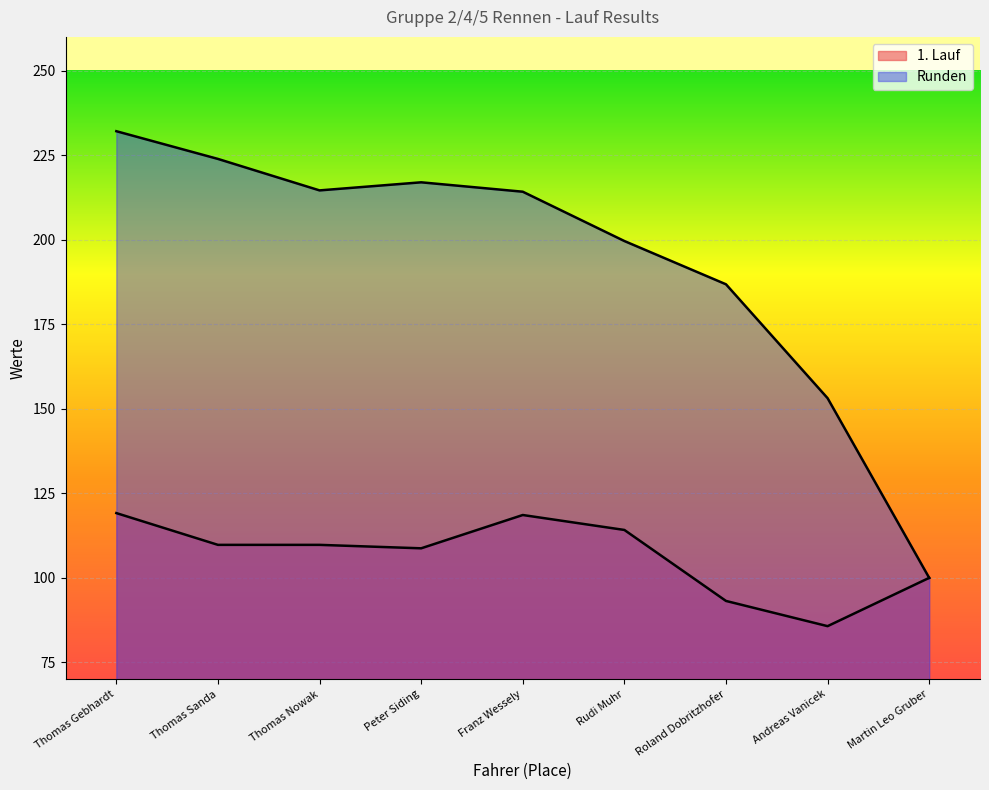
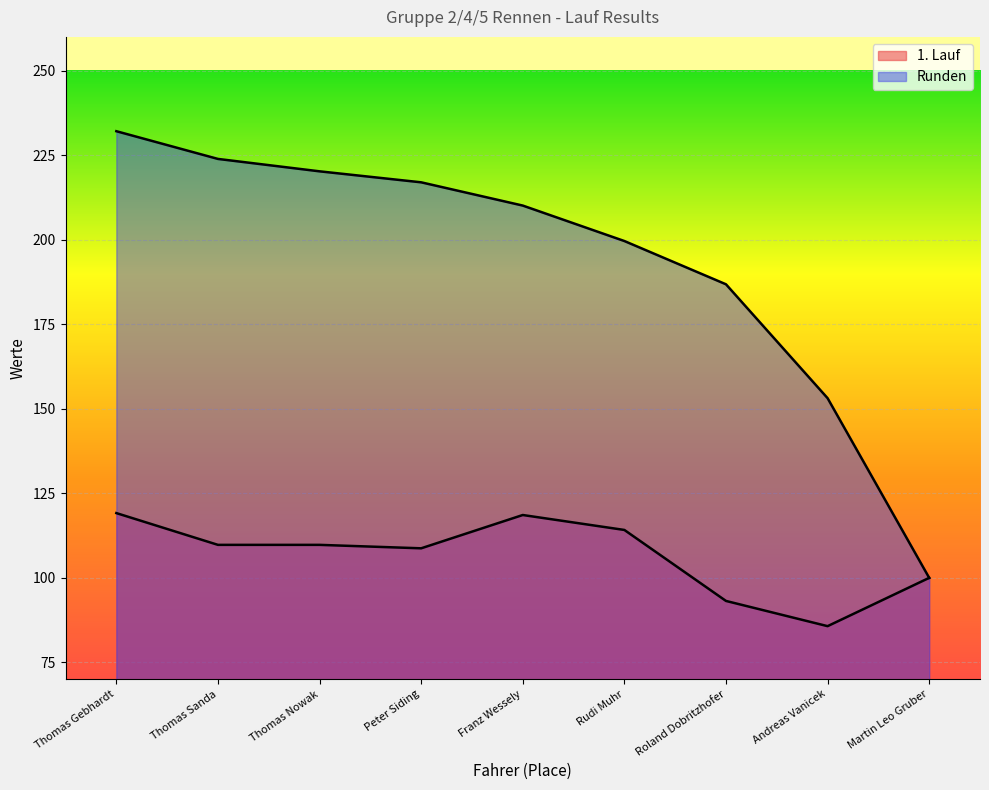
  {
    "1. Lauf": {
      "Thomas Gebhardt": 119,
      "Thomas Sanda": 110,
      "Thomas Nowak": 110,
      "Peter Siding": 109,
      "Franz Wessely": 119,
      "Rudi Muhr": 114,
      "Roland Dobritzhofer": 93,
      "Andreas Vanicek": 86
    },
    "Runden": {
      "Thomas Gebhardt": 232,
      "Thomas Sanda": 224,
-     "Thomas Nowak": 215,
+     "Thomas Nowak": 220,
      "Peter Siding": 217,
-     "Franz Wessely": 214,
+     "Franz Wessely": 210,
      "Rudi Muhr": 200,
      "Roland Dobritzhofer": 187,
      "Andreas Vanicek": 153
    }
  }
